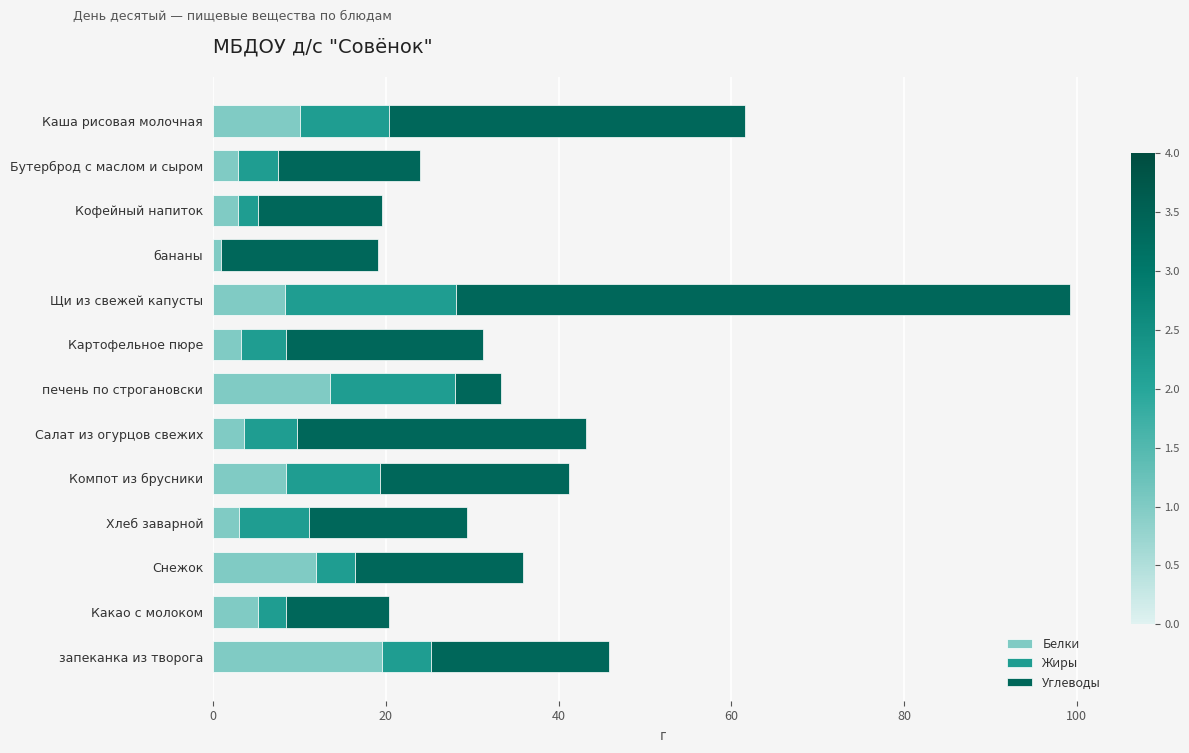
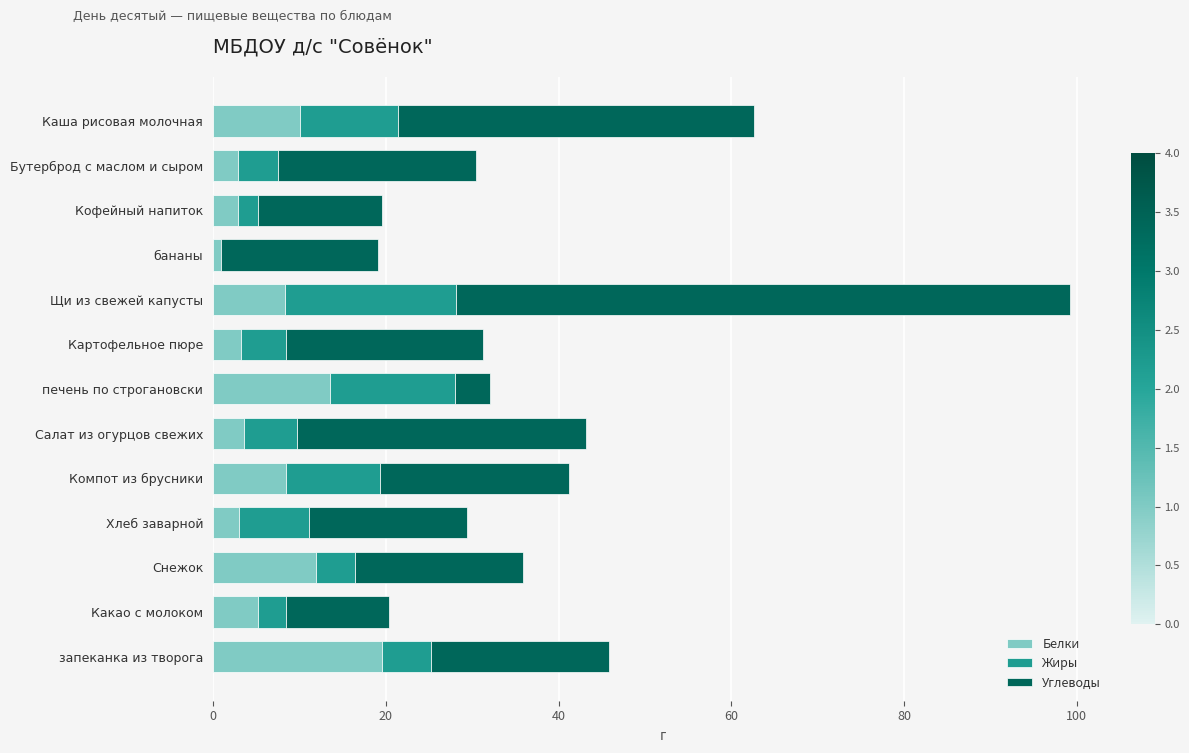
  {
    "Белки": {
      "Каша рисовая молочная": 10,
      "Бутерброд с маслом и сыром": 3,
      "Кофейный напиток": 3,
      "бананы": 1,
      "Щи из свежей капусты": 8,
      "Картофельное пюре": 3,
      "печень по строгановски": 14,
      "Салат из огурцов свежих": 4,
      "Компот из брусники": 8,
      "Хлеб заварной": 3,
      "Снежок": 12,
      "Какао с молоком": 5,
      "запеканка из творога": 20
    },
    "Жиры": {
-     "Каша рисовая молочная": 10,
+     "Каша рисовая молочная": 11,
      "Бутерброд с маслом и сыром": 5,
      "Кофейный напиток": 2,
      "бананы": 0,
      "Щи из свежей капусты": 20,
      "Картофельное пюре": 5,
      "печень по строгановски": 15,
      "Салат из огурцов свежих": 6,
      "Компот из брусники": 11,
      "Хлеб заварной": 8,
      "Снежок": 5,
      "Какао с молоком": 3,
      "запеканка из творога": 6
    },
    "Углеводы": {
      "Каша рисовая молочная": 41,
-     "Бутерброд с маслом и сыром": 16,
+     "Бутерброд с маслом и сыром": 23,
      "Кофейный напиток": 14,
      "бананы": 18,
      "Щи из свежей капусты": 71,
      "Картофельное пюре": 23,
-     "печень по строгановски": 5,
+     "печень по строгановски": 4,
      "Салат из огурцов свежих": 33,
      "Компот из брусники": 22,
      "Хлеб заварной": 18,
      "Снежок": 19,
      "Какао с молоком": 12,
      "запеканка из творога": 21
    }
  }
